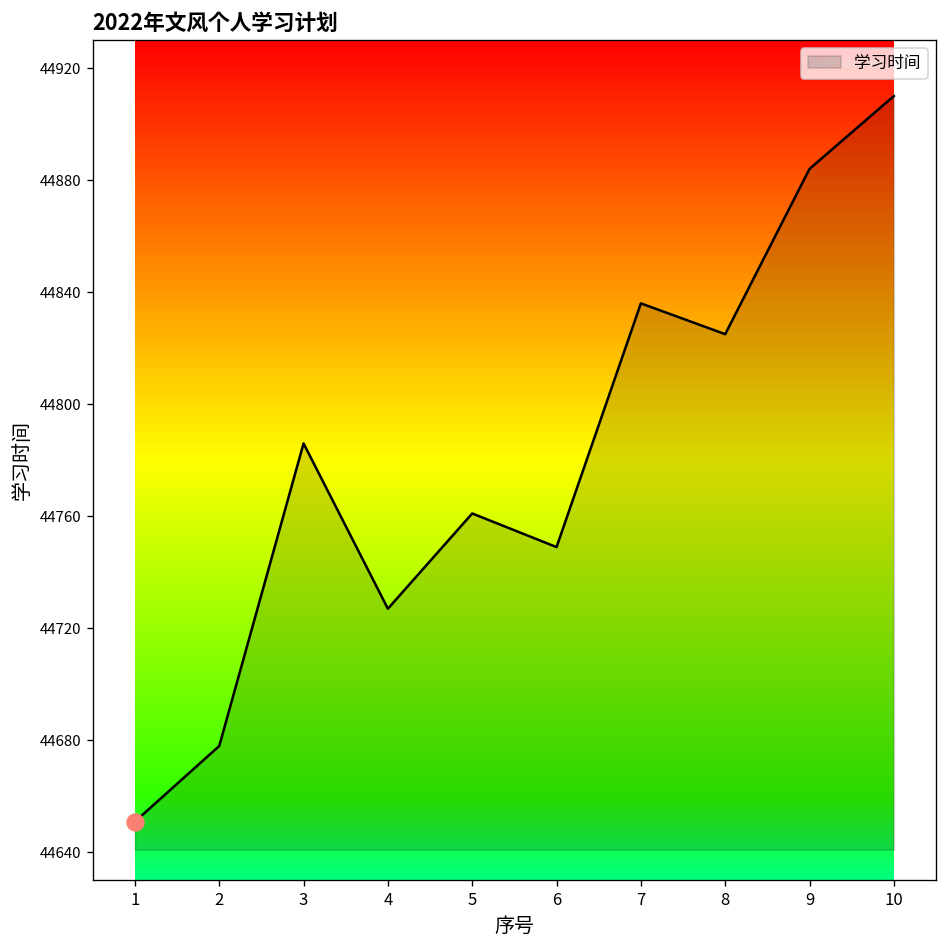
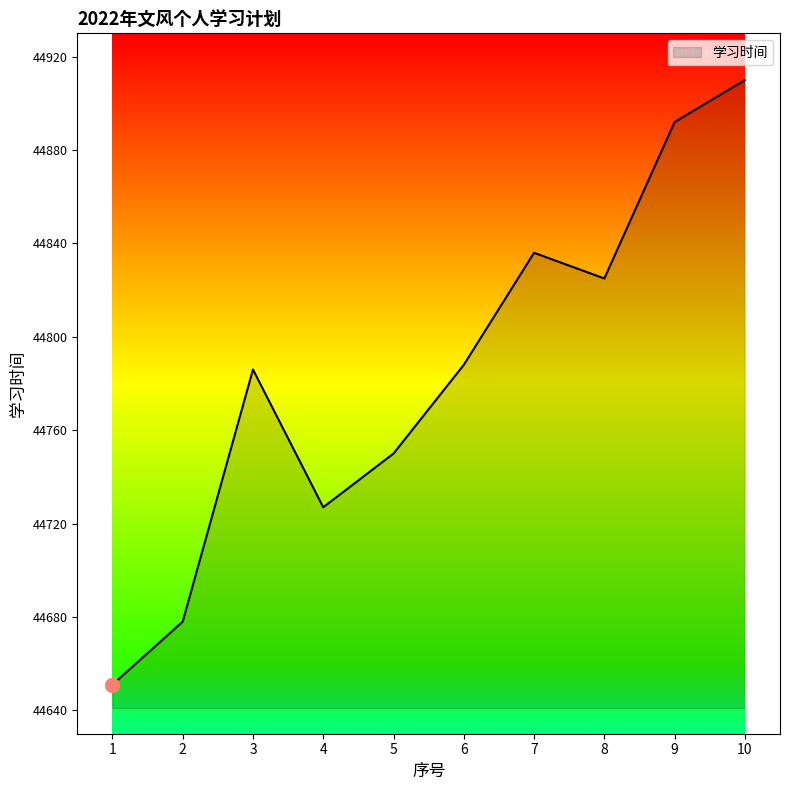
  {
    "学习时间": {
      "2": 44678,
      "3": 44786,
      "4": 44727,
-     "5": 44761,
-     "6": 44749,
+     "5": 44750,
+     "6": 44788,
      "7": 44836,
      "8": 44825,
-     "9": 44884,
+     "9": 44892,
      "10": 44910
    }
  }
